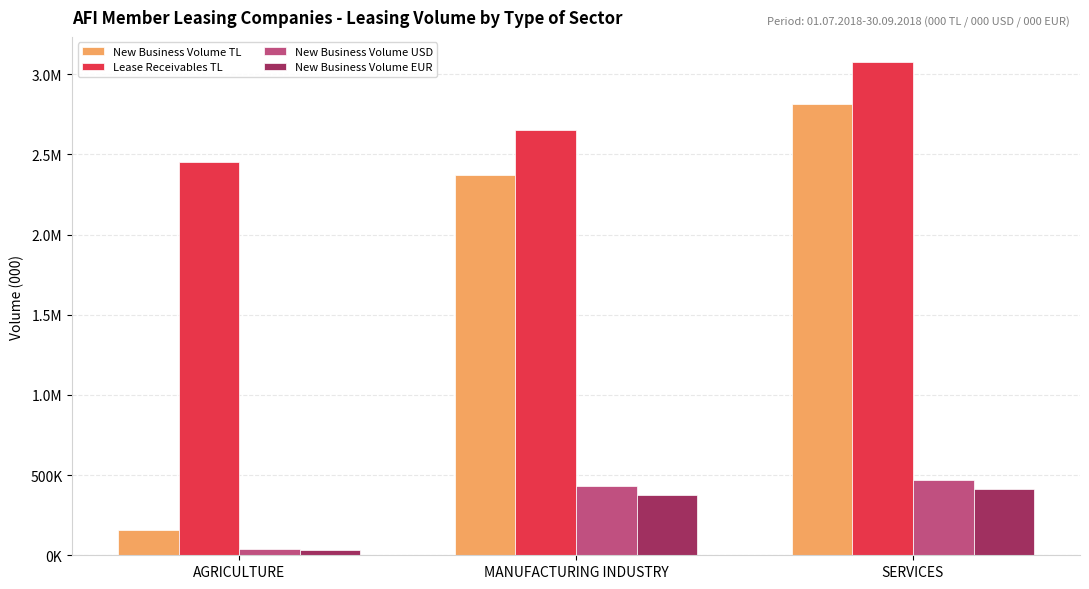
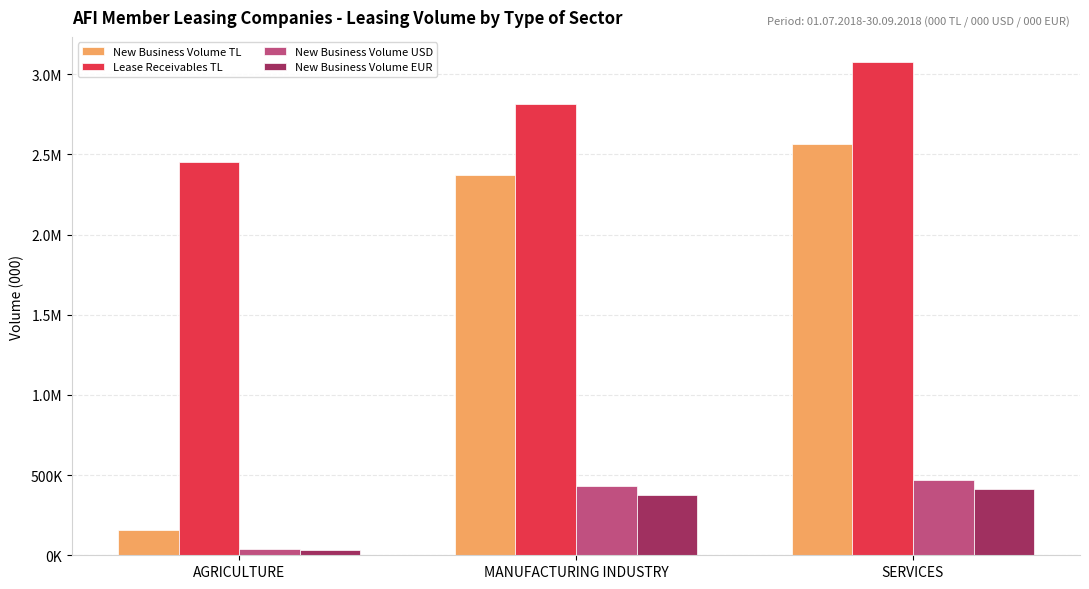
  {
    "New Business Volume TL": {
      "AGRICULTURE": 160000,
      "MANUFACTURING INDUSTRY": 2370000,
-     "SERVICES": 2810000
+     "SERVICES": 2560000
    },
    "Lease Receivables TL": {
      "AGRICULTURE": 2450000,
-     "MANUFACTURING INDUSTRY": 2650000,
+     "MANUFACTURING INDUSTRY": 2810000,
      "SERVICES": 3080000
    }
  }
